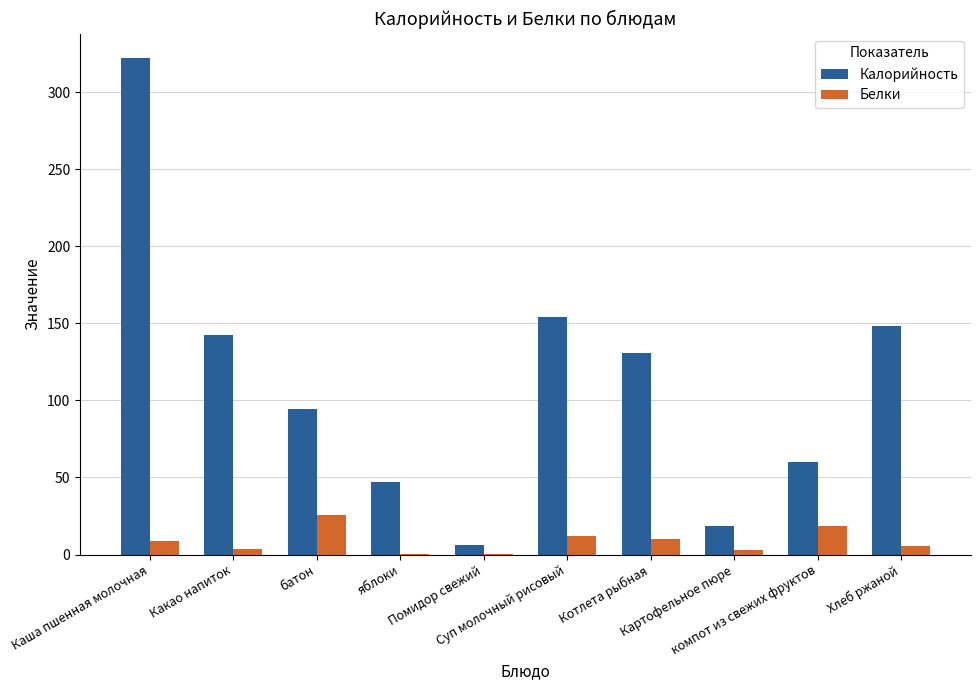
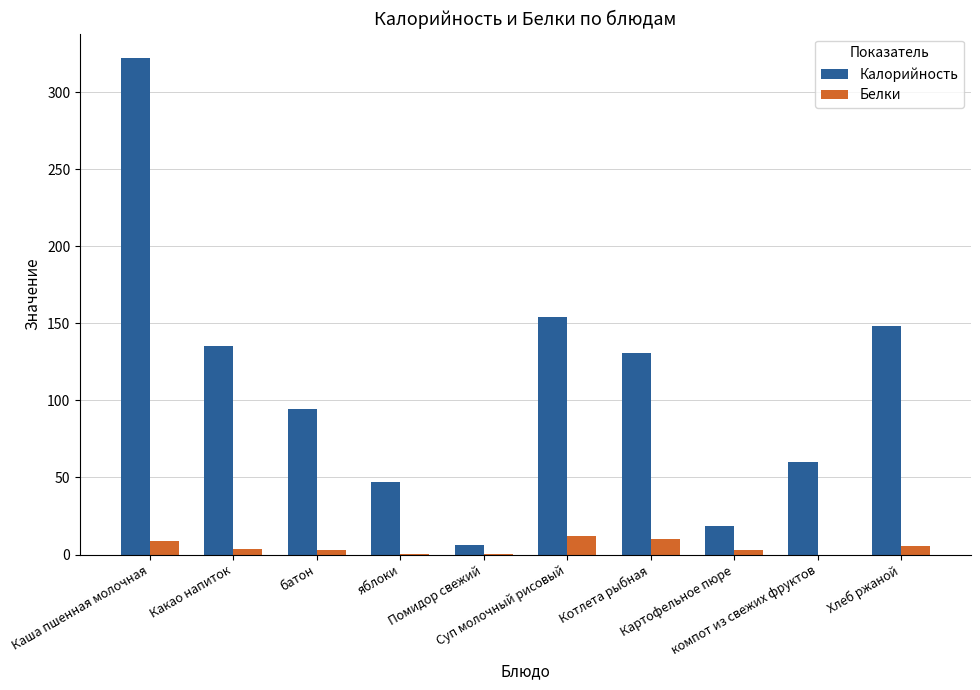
  {
    "Калорийность": {
      "Каша пшенная молочная": 322,
-     "Какао напиток": 142,
+     "Какао напиток": 136,
      "батон": 94,
      "яблоки": 47,
      "Помидор свежий": 6,
      "Суп молочный рисовый": 154,
      "Котлета рыбная": 131,
      "Картофельное пюре": 19,
      "компот из свежих фруктов": 60,
      "Хлеб ржаной": 148
    },
    "Белки": {
      "Каша пшенная молочная": 9,
      "Какао напиток": 4,
-     "батон": 26,
+     "батон": 3,
      "Суп молочный рисовый": 12,
      "Котлета рыбная": 10,
      "Картофельное пюре": 3,
-     "компот из свежих фруктов": 18,
+     "компот из свежих фруктов": 0,
      "Хлеб ржаной": 5
    }
  }
